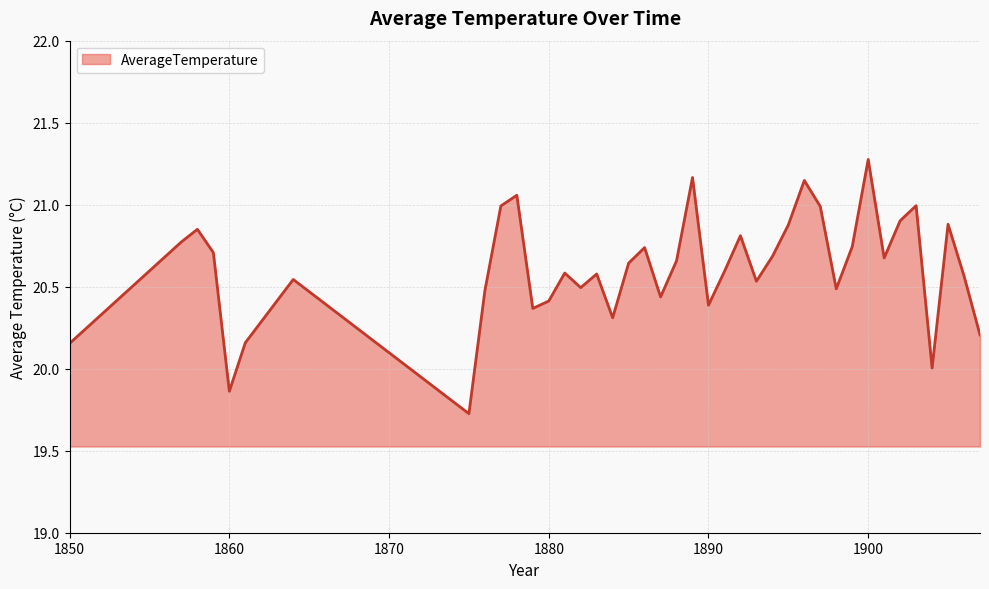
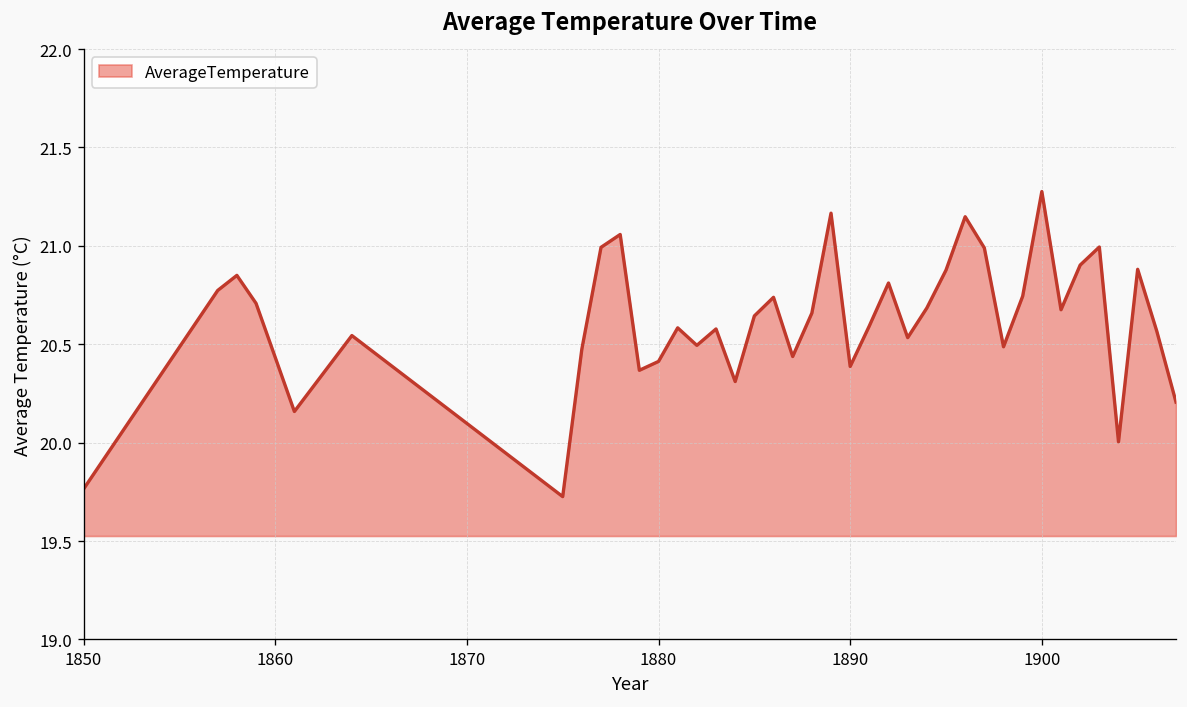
  {
-   "1850": 20.15,
-   "1860": 19.86,
+   "1850": 19.76,
+   "1860": 20.43,
    "1880": 20.41,
    "1890": 20.39,
    "1900": 21.28
  }
